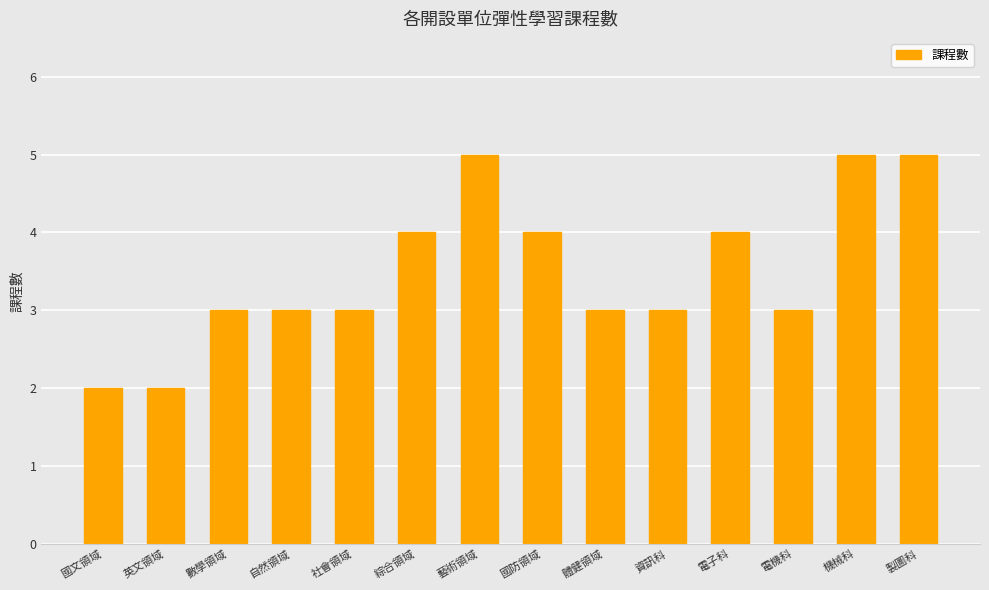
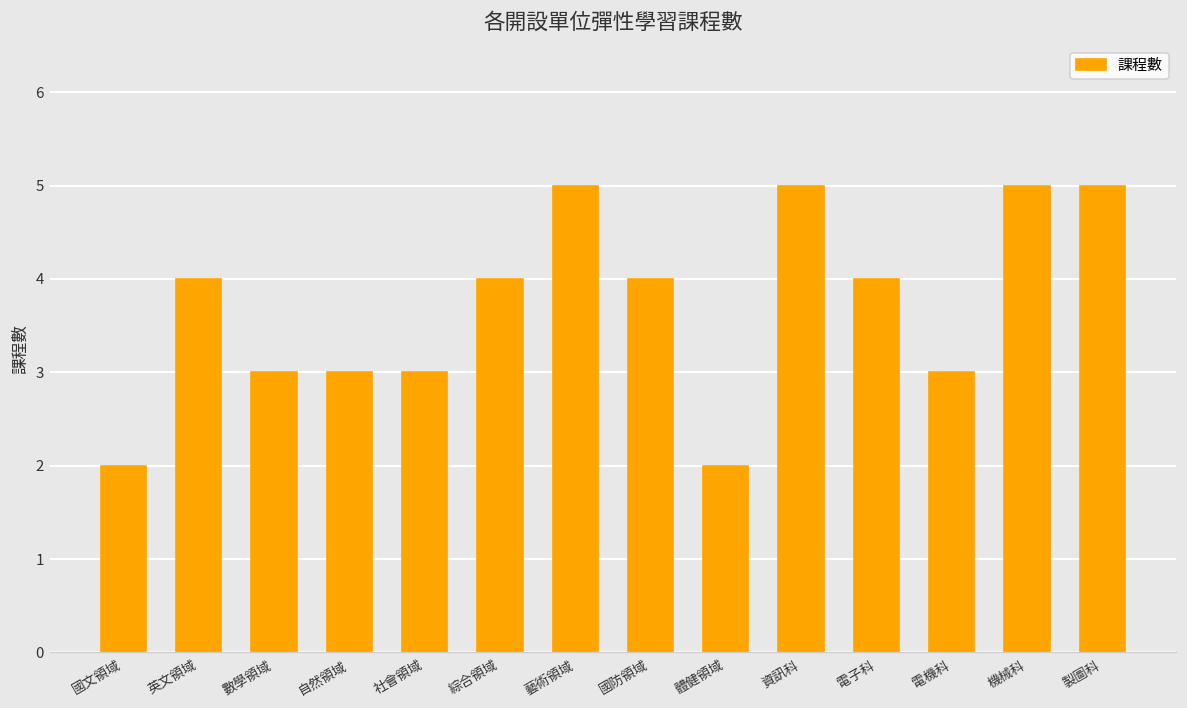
  {
    "國文領域": 2,
-   "英文領域": 2,
+   "英文領域": 4,
    "數學領域": 3,
    "自然領域": 3,
    "社會領域": 3,
    "綜合領域": 4,
    "藝術領域": 5,
    "國防領域": 4,
-   "體健領域": 3,
-   "資訊科": 3,
+   "體健領域": 2,
+   "資訊科": 5,
    "電子科": 4,
    "電機科": 3,
    "機械科": 5,
    "製圖科": 5
  }
